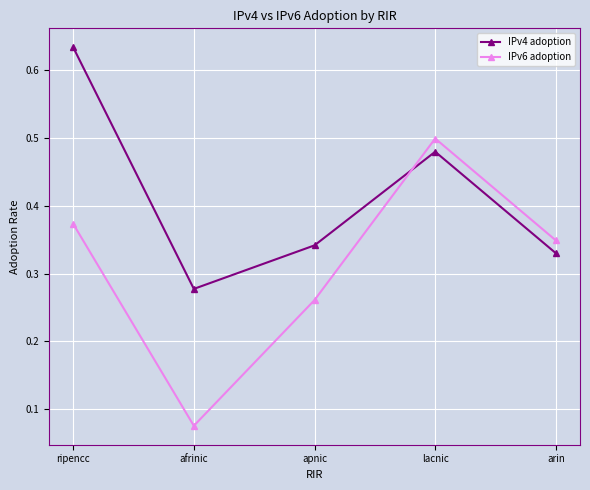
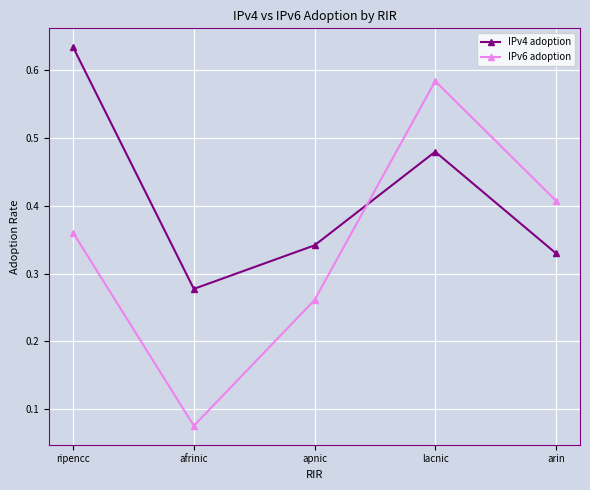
  {
    "IPv4 adoption": {
      "ripencc": 0.63,
      "afrinic": 0.28,
      "apnic": 0.34,
      "lacnic": 0.48,
      "arin": 0.33
    },
    "IPv6 adoption": {
-     "ripencc": 0.37,
+     "ripencc": 0.36,
      "afrinic": 0.08,
      "apnic": 0.26,
-     "lacnic": 0.50,
-     "arin": 0.35
+     "lacnic": 0.58,
+     "arin": 0.41
    }
  }
